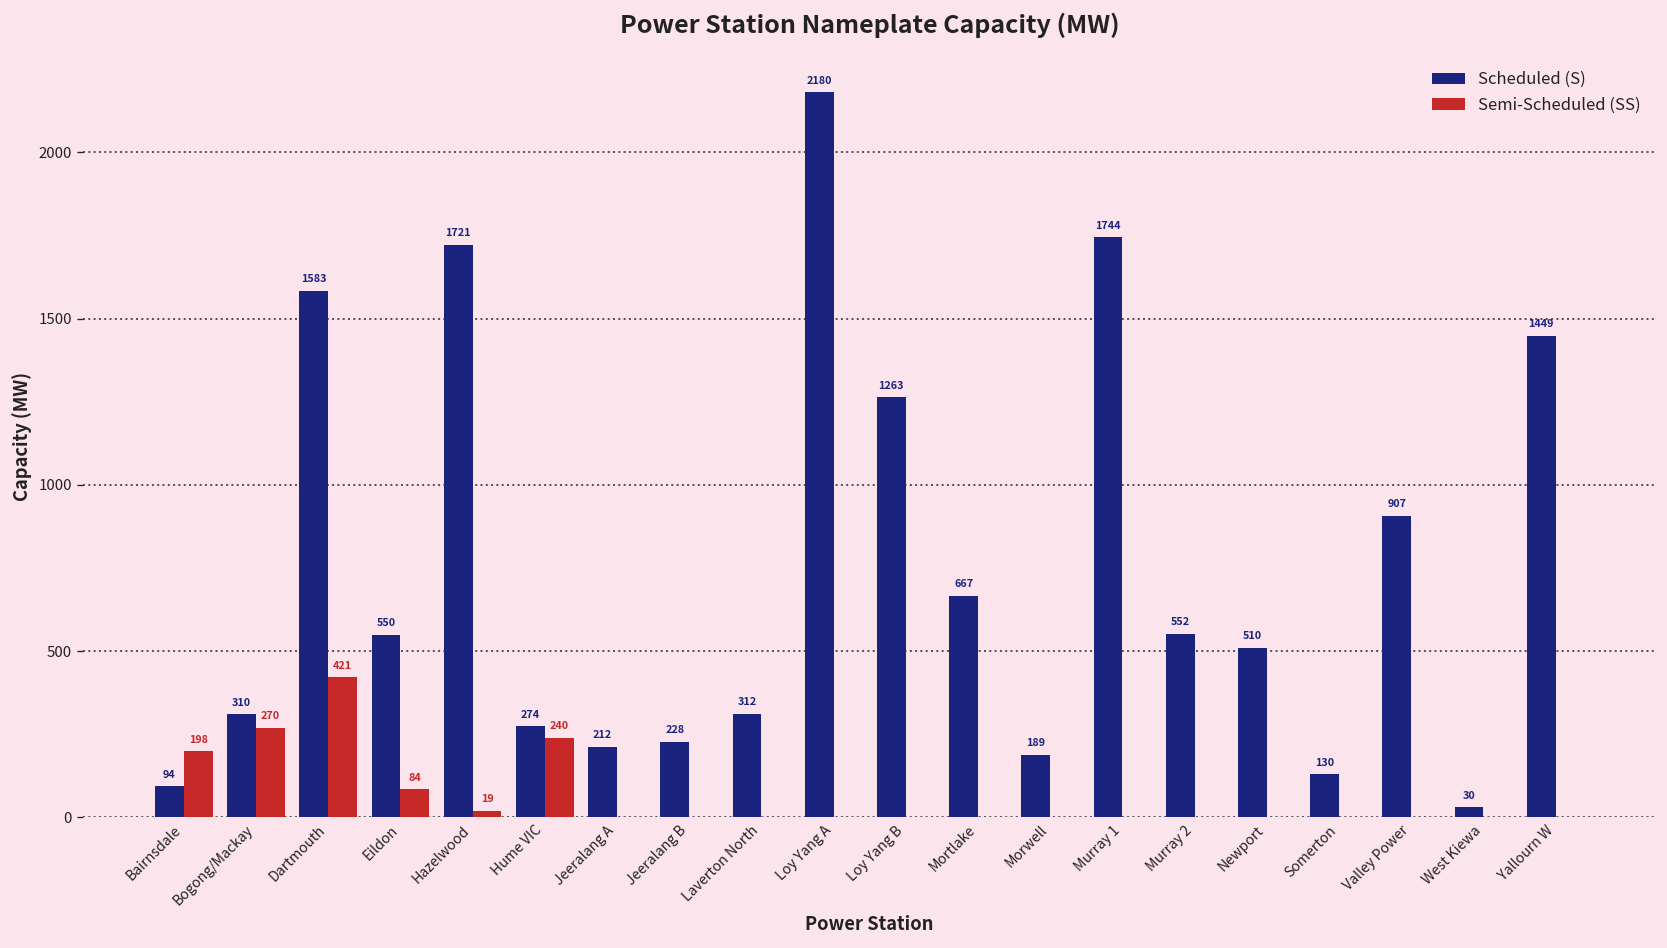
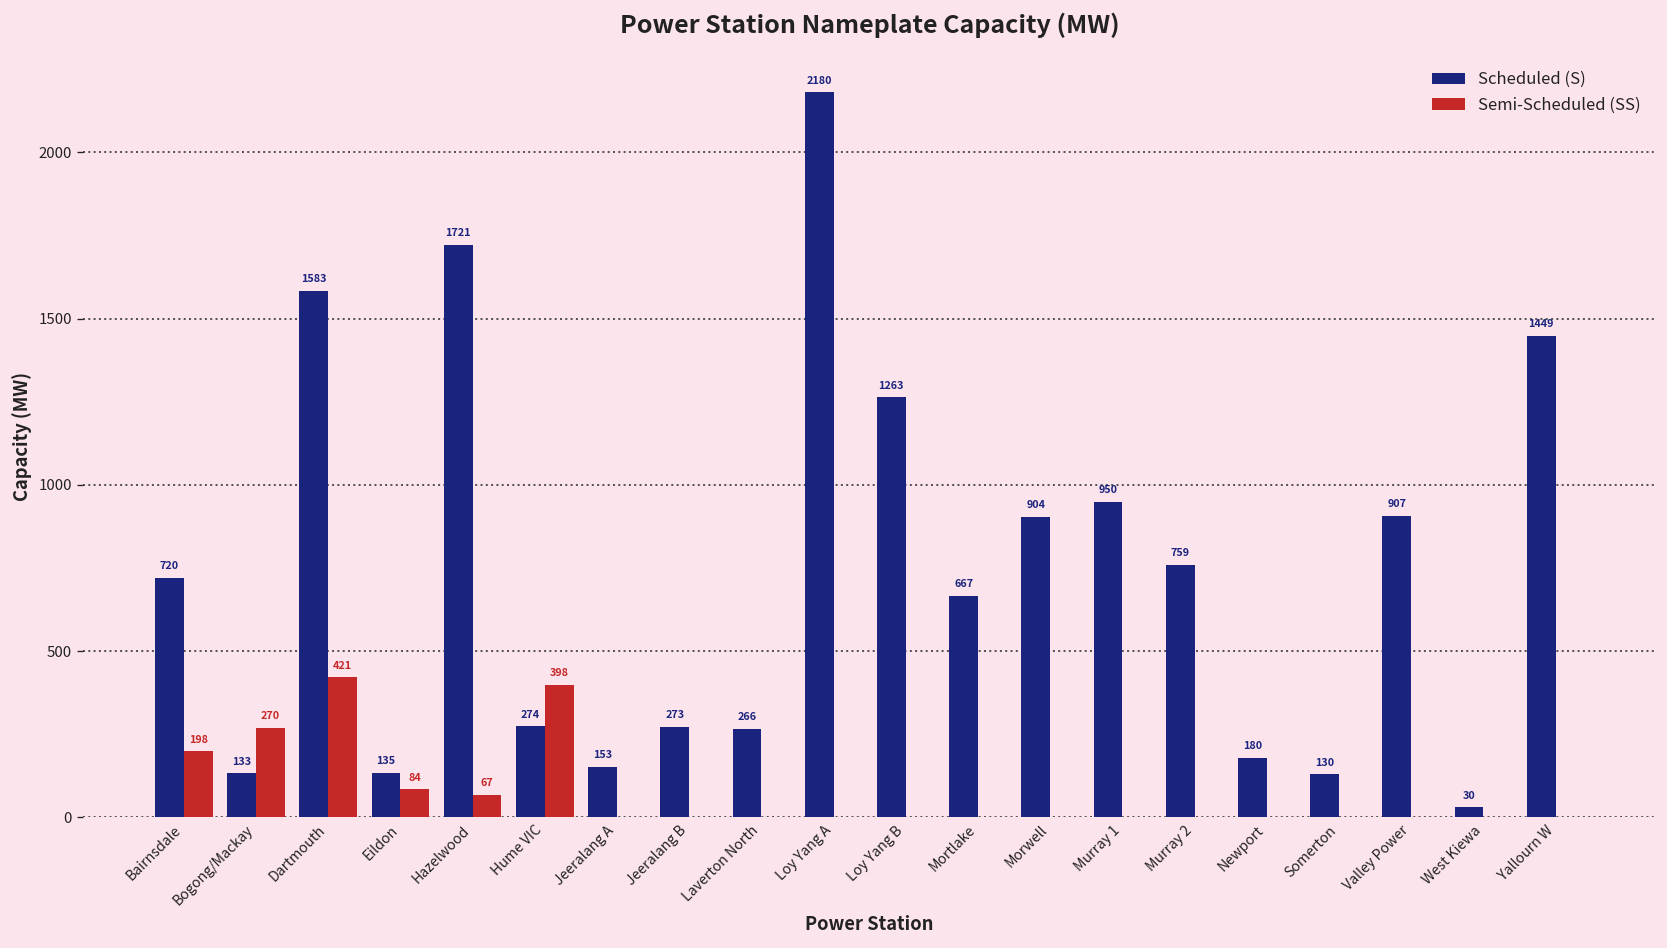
  {
    "Scheduled (S)": {
-     "Bairnsdale": 94,
-     "Bogong/Mackay": 310,
+     "Bairnsdale": 720,
+     "Bogong/Mackay": 133,
      "Dartmouth": 1583,
-     "Eildon": 550,
+     "Eildon": 135,
      "Hazelwood": 1721,
      "Hume VIC": 274,
-     "Jeeralang A": 212,
-     "Jeeralang B": 228,
-     "Laverton North": 312,
+     "Jeeralang A": 153,
+     "Jeeralang B": 273,
+     "Laverton North": 266,
      "Loy Yang A": 2180,
      "Loy Yang B": 1263,
      "Mortlake": 667,
-     "Morwell": 189,
-     "Murray 1": 1744,
-     "Murray 2": 552,
-     "Newport": 510,
+     "Morwell": 904,
+     "Murray 1": 950,
+     "Murray 2": 759,
+     "Newport": 180,
      "Somerton": 130,
      "Valley Power": 907,
      "West Kiewa": 30,
      "Yallourn W": 1449
    },
    "Semi-Scheduled (SS)": {
      "Bogong/Mackay": 270,
      "Dartmouth": 421,
-     "Hazelwood": 19,
-     "Hume VIC": 240
+     "Hazelwood": 67,
+     "Hume VIC": 398
    }
  }
